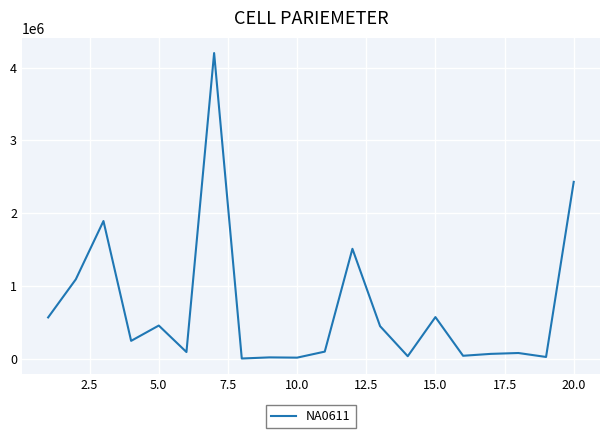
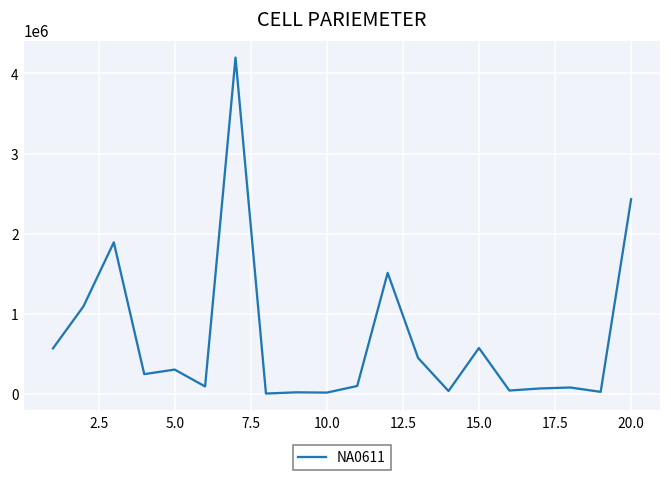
  {
-   "5.0": 500000,
+   "5.0": 300000,
    "10.0": 0,
    "15.0": 600000,
    "20.0": 2400000
  }
